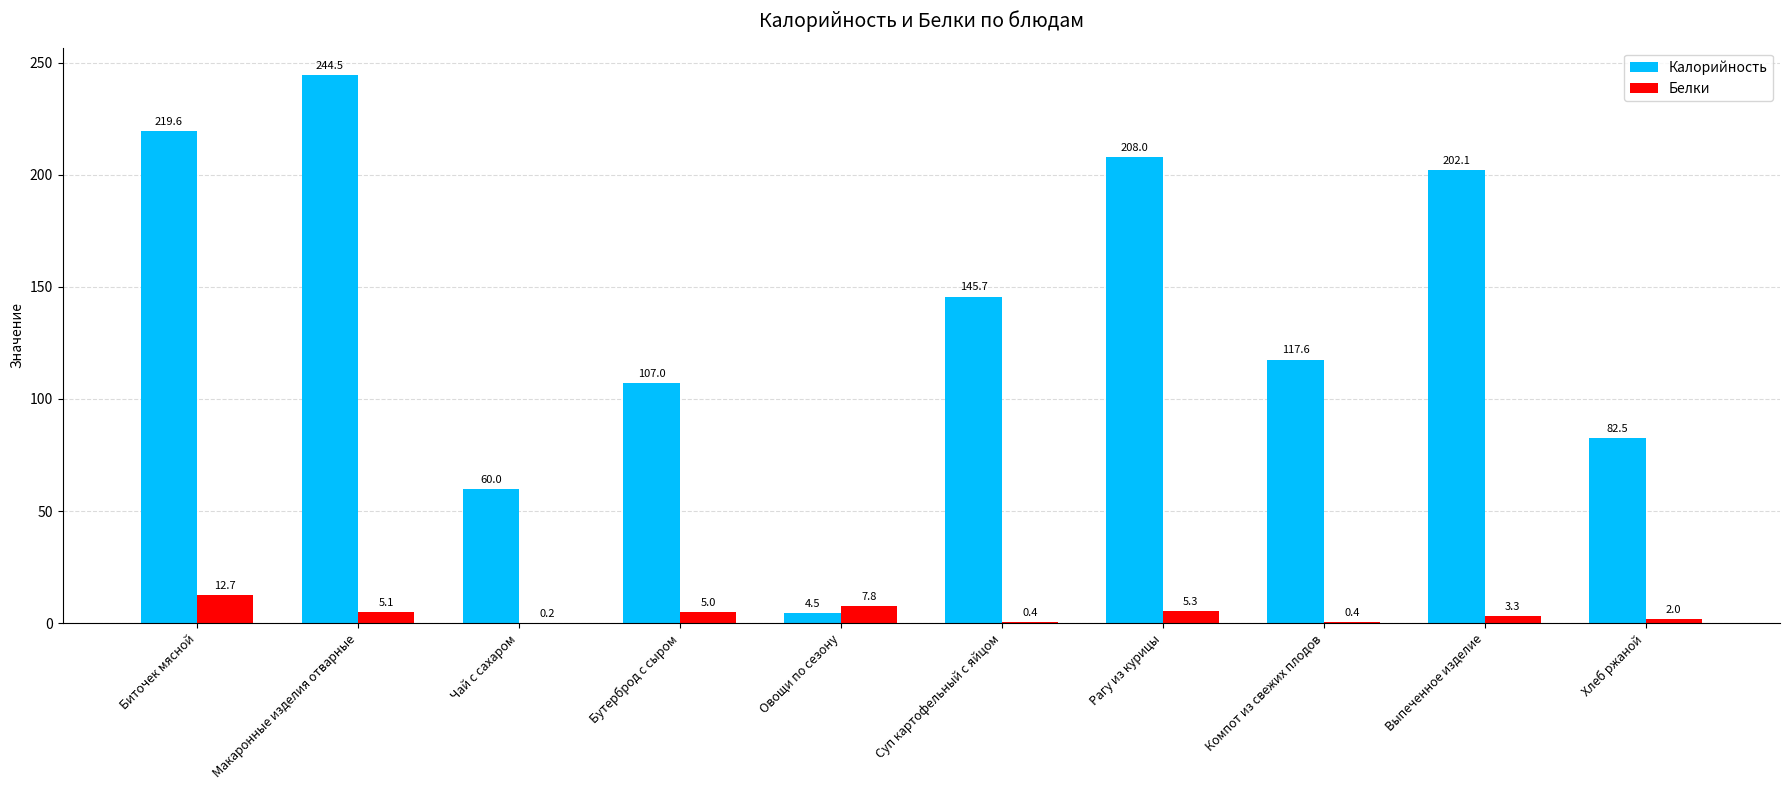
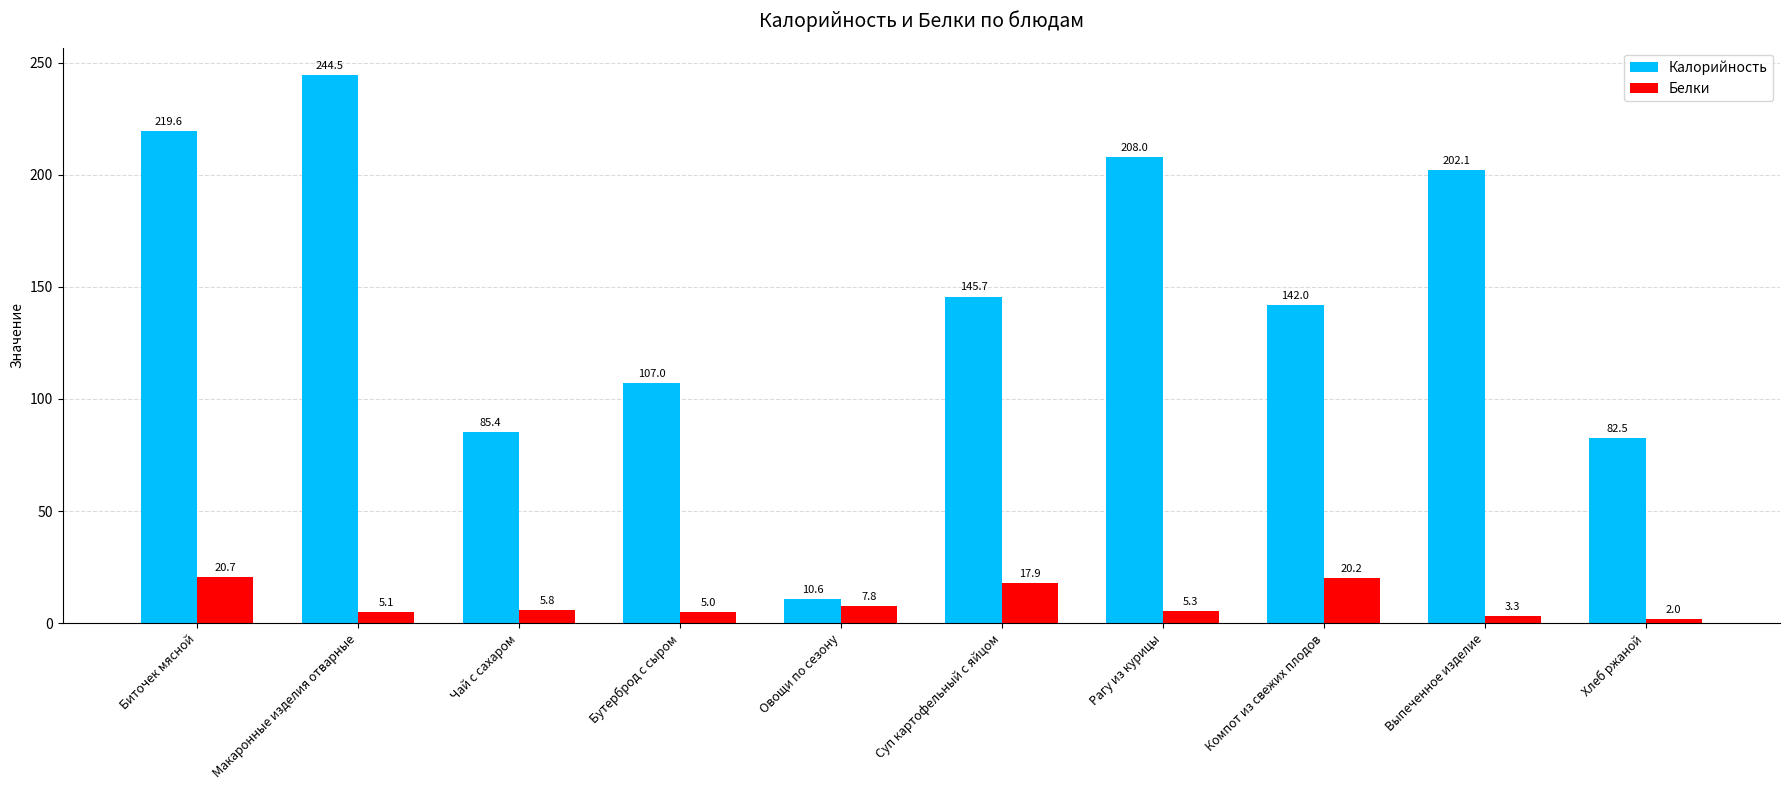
  {
    "Калорийность": {
      "Биточек мясной": 219.6,
      "Макаронные изделия отварные": 244.5,
-     "Чай с сахаром": 60.0,
+     "Чай с сахаром": 85.4,
      "Бутерброд с сыром": 107.0,
-     "Овощи по сезону": 4.5,
+     "Овощи по сезону": 10.6,
      "Суп картофельный с яйцом": 145.7,
      "Рагу из курицы": 208.0,
-     "Компот из свежих плодов": 117.6,
+     "Компот из свежих плодов": 142.0,
      "Выпеченное изделие": 202.1,
      "Хлеб ржаной": 82.5
    },
    "Белки": {
-     "Биточек мясной": 12.7,
+     "Биточек мясной": 20.7,
      "Макаронные изделия отварные": 5.1,
-     "Чай с сахаром": 0.2,
+     "Чай с сахаром": 5.8,
      "Бутерброд с сыром": 5.0,
      "Овощи по сезону": 7.8,
-     "Суп картофельный с яйцом": 0.4,
+     "Суп картофельный с яйцом": 17.9,
      "Рагу из курицы": 5.3,
-     "Компот из свежих плодов": 0.4,
+     "Компот из свежих плодов": 20.2,
      "Выпеченное изделие": 3.3,
      "Хлеб ржаной": 2.0
    }
  }
